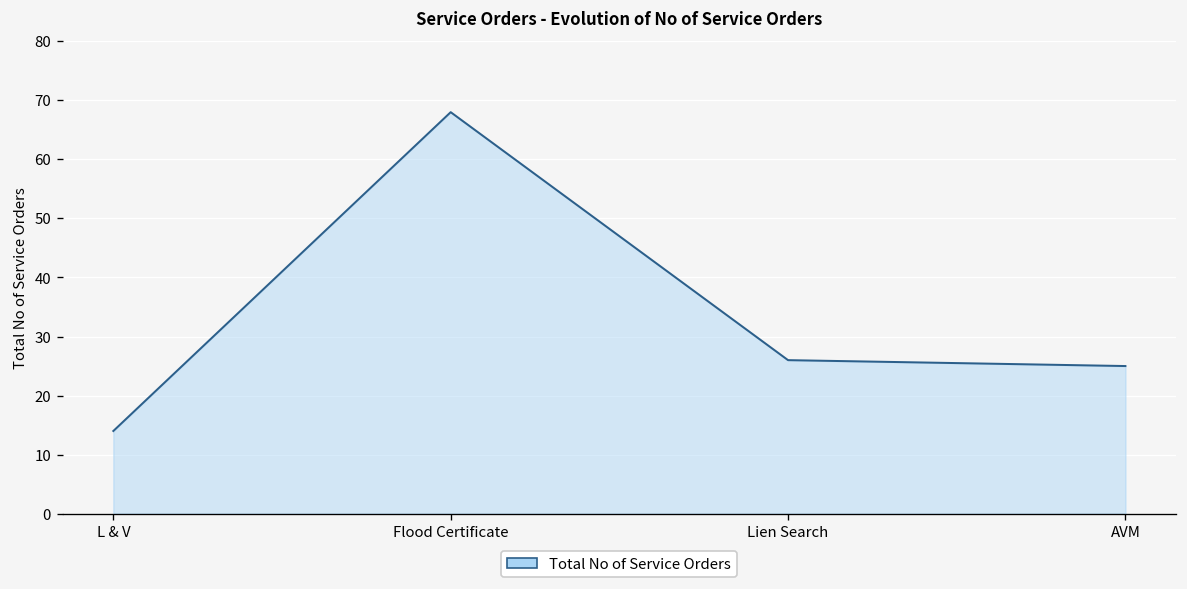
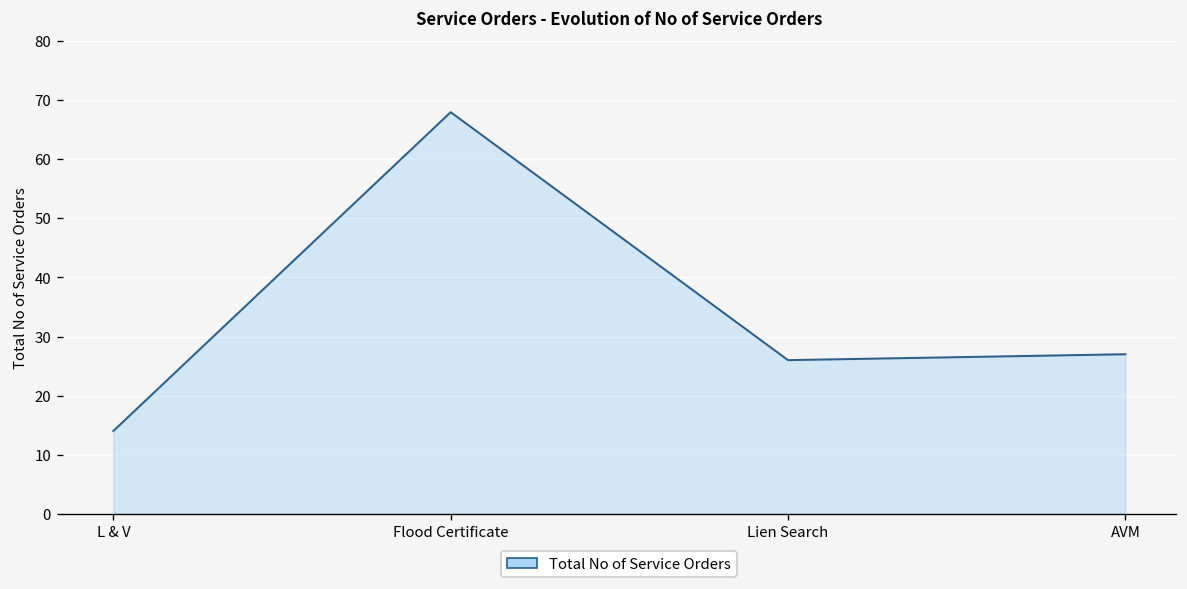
  {
    "L & V": 14,
    "Flood Certificate": 68,
    "Lien Search": 26,
-   "AVM": 25
+   "AVM": 27
  }
